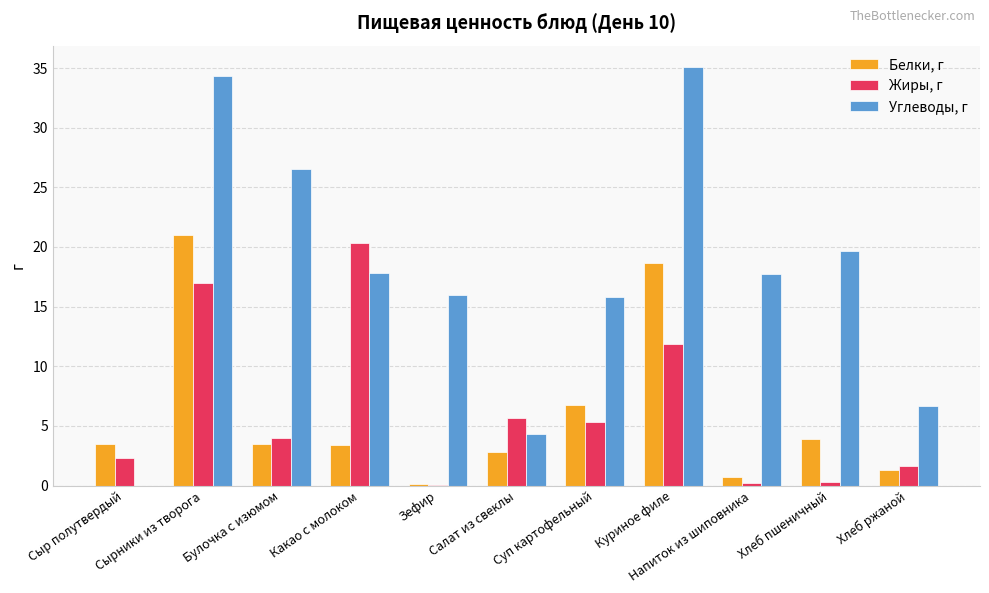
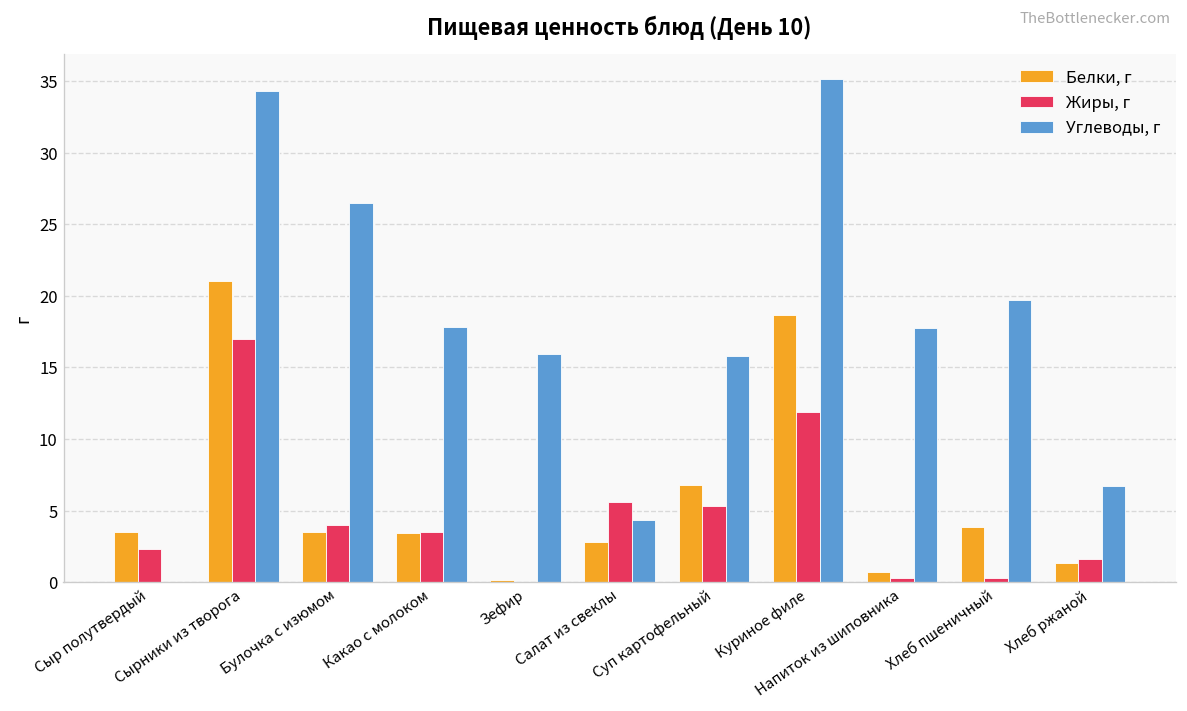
  {
    "Белки, г": {
      "Сыр полутвердый": 3.5,
      "Сырники из творога": 21.0,
      "Булочка с изюмом": 3.5,
      "Какао с молоком": 3.4,
      "Салат из свеклы": 2.8,
      "Суп картофельный": 6.8,
      "Куриное филе": 18.7,
      "Напиток из шиповника": 0.7,
      "Хлеб пшеничный": 3.9,
      "Хлеб ржаной": 1.3
    },
    "Жиры, г": {
      "Сыр полутвердый": 2.3,
      "Сырники из творога": 17.0,
      "Булочка с изюмом": 4.0,
-     "Какао с молоком": 20.3,
+     "Какао с молоком": 3.5,
      "Салат из свеклы": 5.6,
      "Суп картофельный": 5.4,
      "Куриное филе": 11.9,
      "Напиток из шиповника": 0.3,
      "Хлеб пшеничный": 0.3,
      "Хлеб ржаной": 1.6
    },
    "Углеводы, г": {
      "Сыр полутвердый": 0.0,
      "Сырники из творога": 34.3,
      "Булочка с изюмом": 26.5,
      "Какао с молоком": 17.9,
      "Зефир": 16.0,
      "Салат из свеклы": 4.3,
      "Суп картофельный": 15.8,
      "Куриное филе": 35.1,
      "Напиток из шиповника": 17.8,
      "Хлеб пшеничный": 19.7,
      "Хлеб ржаной": 6.7
    }
  }
